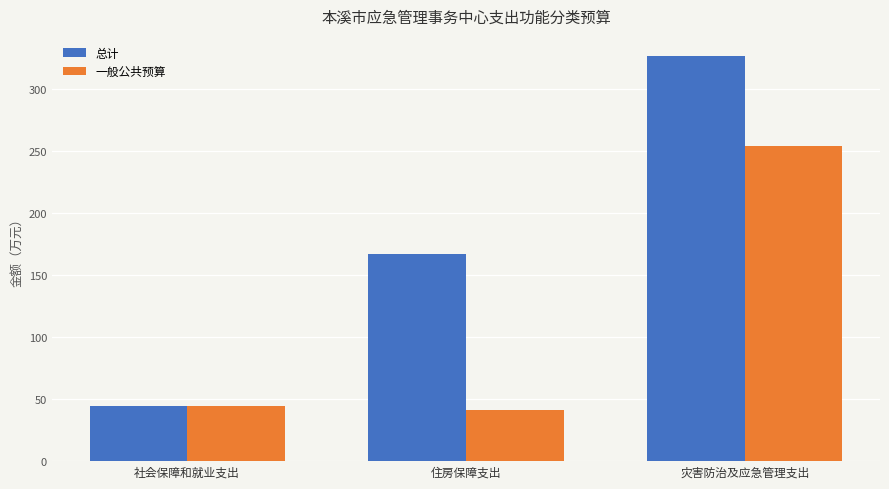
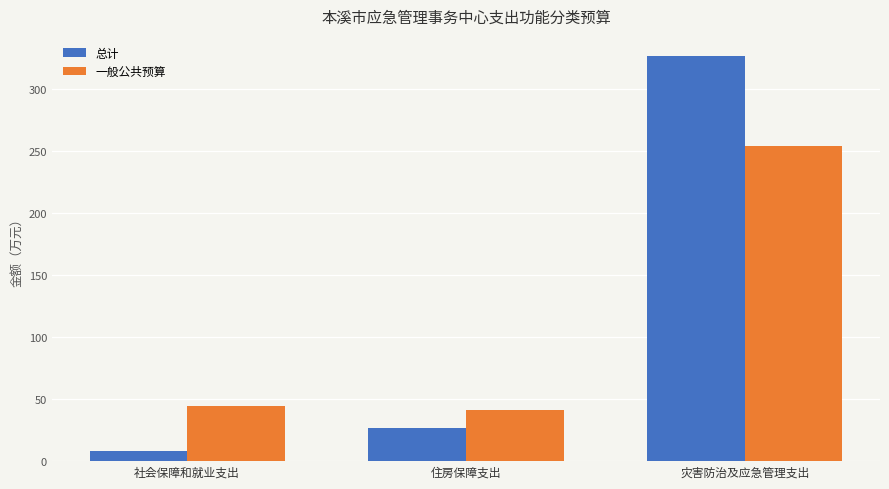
  {
    "总计": {
-     "社会保障和就业支出": 44,
-     "住房保障支出": 167,
+     "社会保障和就业支出": 9,
+     "住房保障支出": 27,
      "灾害防治及应急管理支出": 326
    },
    "一般公共预算": {
      "社会保障和就业支出": 44,
      "住房保障支出": 41,
      "灾害防治及应急管理支出": 254
    }
  }
